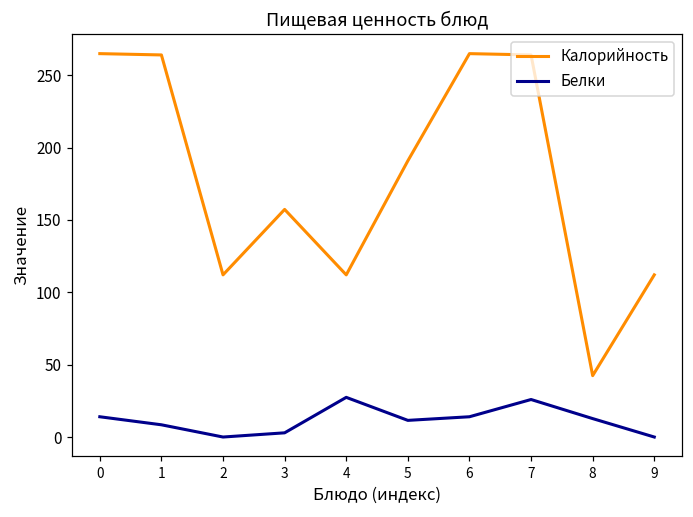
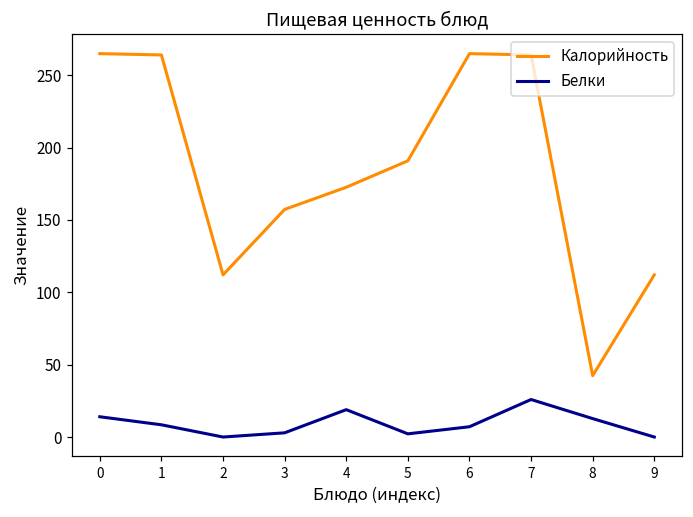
  {
    "Калорийность": {
      "0": 265,
      "1": 264,
      "2": 112,
      "3": 157,
-     "4": 112,
+     "4": 173,
      "5": 191,
      "6": 265,
      "8": 43,
      "9": 112
    },
    "Белки": {
      "0": 14,
      "1": 9,
      "2": 0,
      "3": 3,
-     "4": 28,
-     "5": 12,
-     "6": 14,
+     "4": 19,
+     "5": 2,
+     "6": 7,
      "7": 26,
      "8": 13,
      "9": 0
    }
  }
